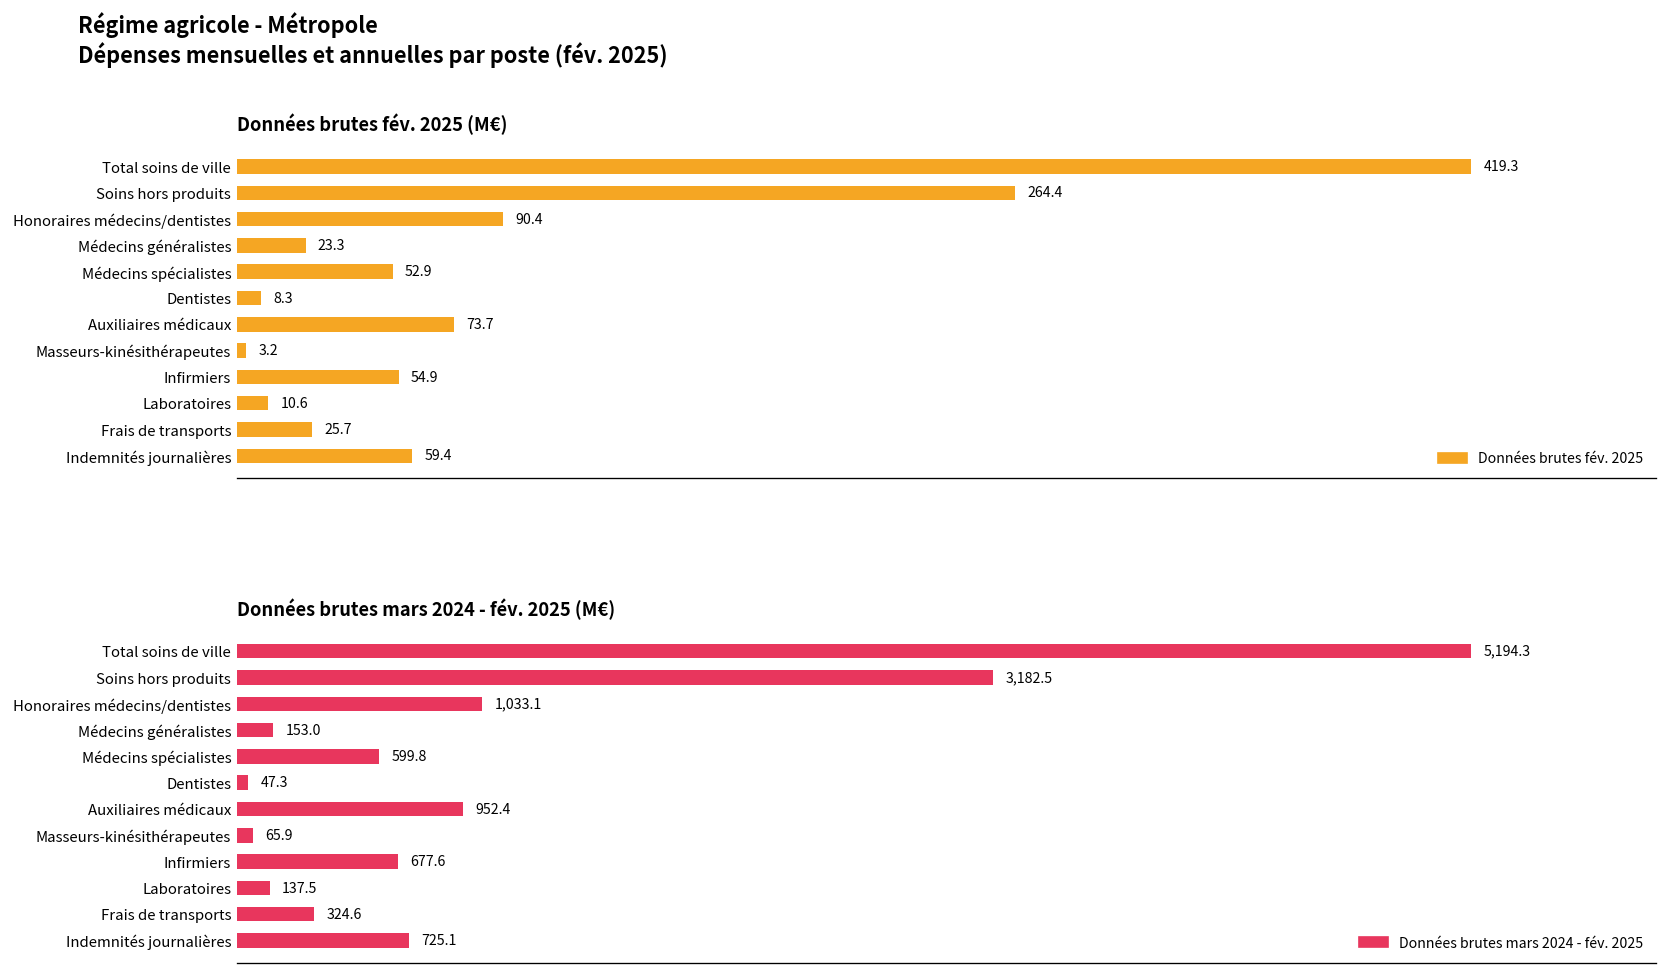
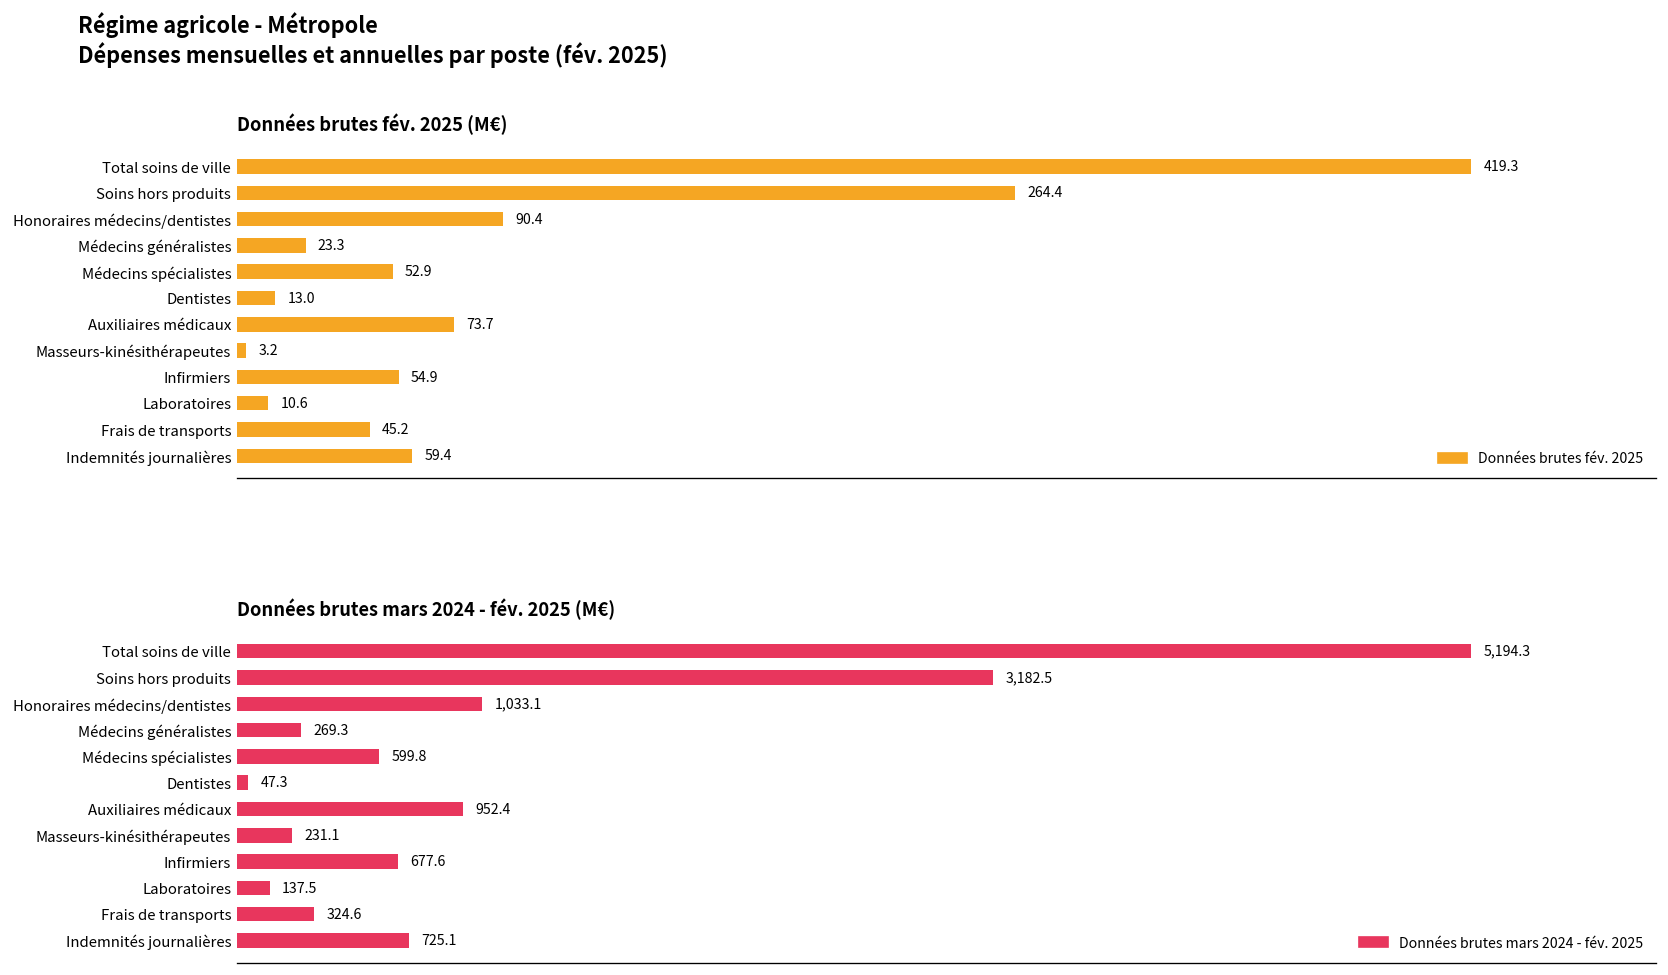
  {
    "Données brutes fév. 2025 (M€)": {
      "Total soins de ville": "419.3",
      "Soins hors produits": "264.4",
      "Honoraires médecins/dentistes": "90.4",
      "Médecins généralistes": "23.3",
      "Médecins spécialistes": "52.9",
-     "Dentistes": "8.3",
+     "Dentistes": "13.0",
      "Auxiliaires médicaux": "73.7",
      "Masseurs-kinésithérapeutes": "3.2",
      "Infirmiers": "54.9",
      "Laboratoires": "10.6",
-     "Frais de transports": "25.7",
+     "Frais de transports": "45.2",
      "Indemnités journalières": "59.4"
    },
    "Données brutes mars 2024 - fév. 2025 (M€)": {
      "Total soins de ville": "5,194.3",
      "Soins hors produits": "3,182.5",
      "Honoraires médecins/dentistes": "1,033.1",
-     "Médecins généralistes": "153.0",
+     "Médecins généralistes": "269.3",
      "Médecins spécialistes": "599.8",
      "Dentistes": "47.3",
      "Auxiliaires médicaux": "952.4",
-     "Masseurs-kinésithérapeutes": "65.9",
+     "Masseurs-kinésithérapeutes": "231.1",
      "Infirmiers": "677.6",
      "Laboratoires": "137.5",
      "Frais de transports": "324.6",
      "Indemnités journalières": "725.1"
    }
  }
